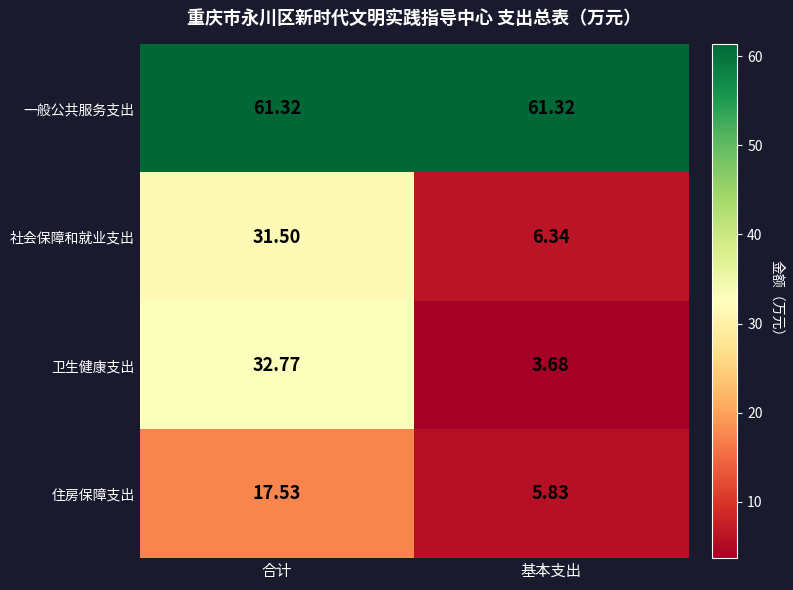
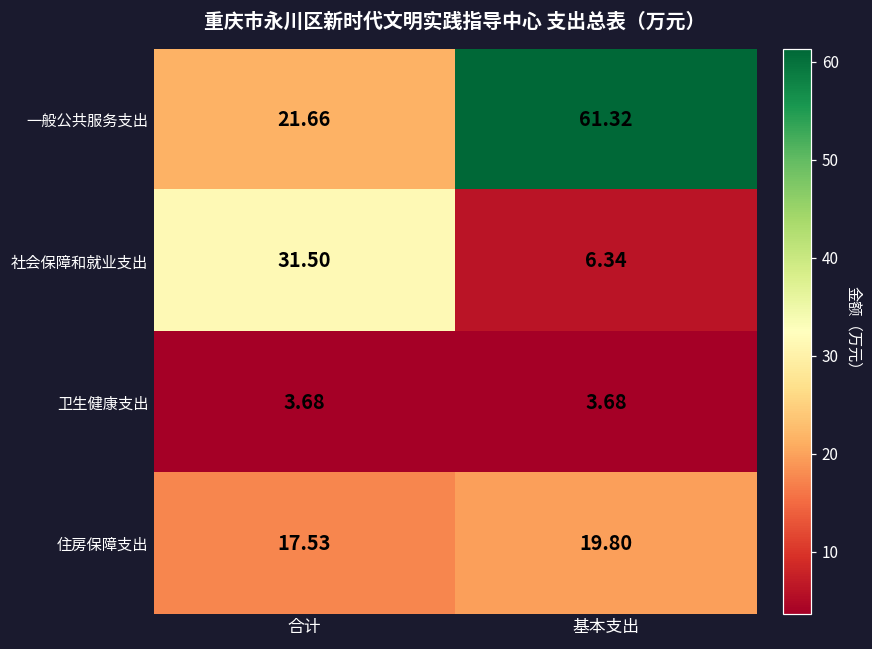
  {
    "一般公共服务支出": {
-     "合计": 61.32,
+     "合计": 21.66,
      "基本支出": 61.32
    },
    "社会保障和就业支出": {
      "合计": 31.50,
      "基本支出": 6.34
    },
    "卫生健康支出": {
-     "合计": 32.77,
+     "合计": 3.68,
      "基本支出": 3.68
    },
    "住房保障支出": {
      "合计": 17.53,
-     "基本支出": 5.83
+     "基本支出": 19.80
    }
  }
